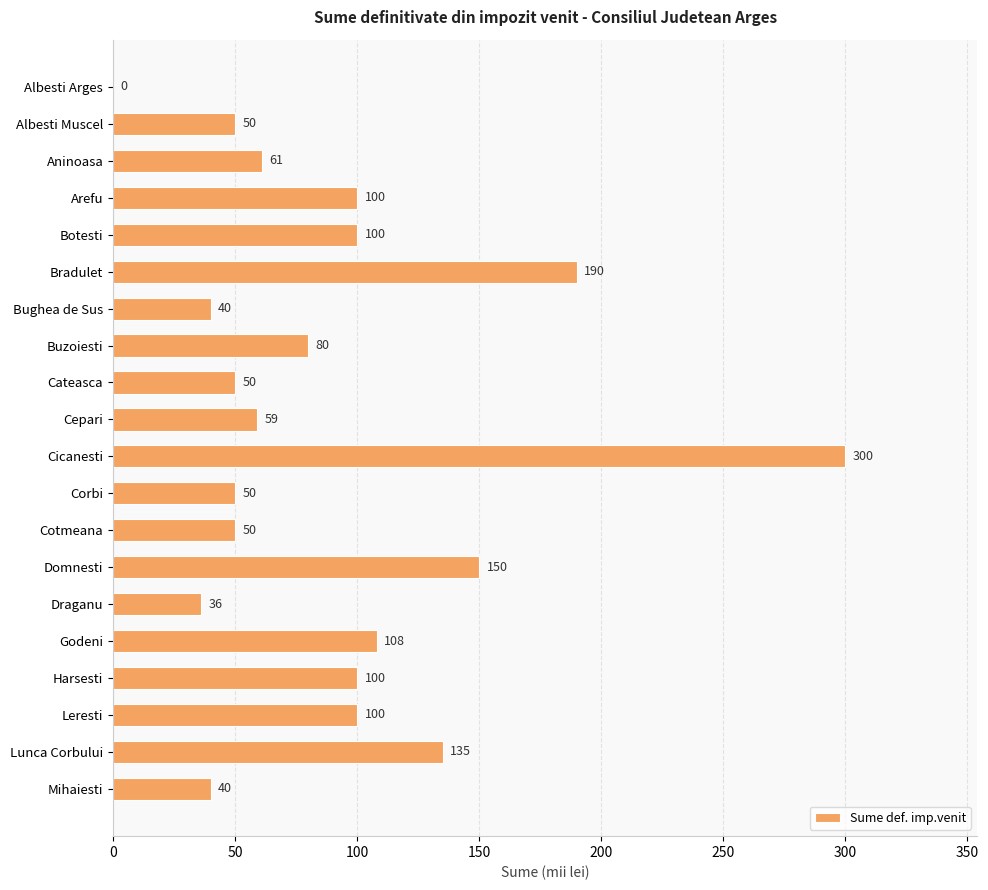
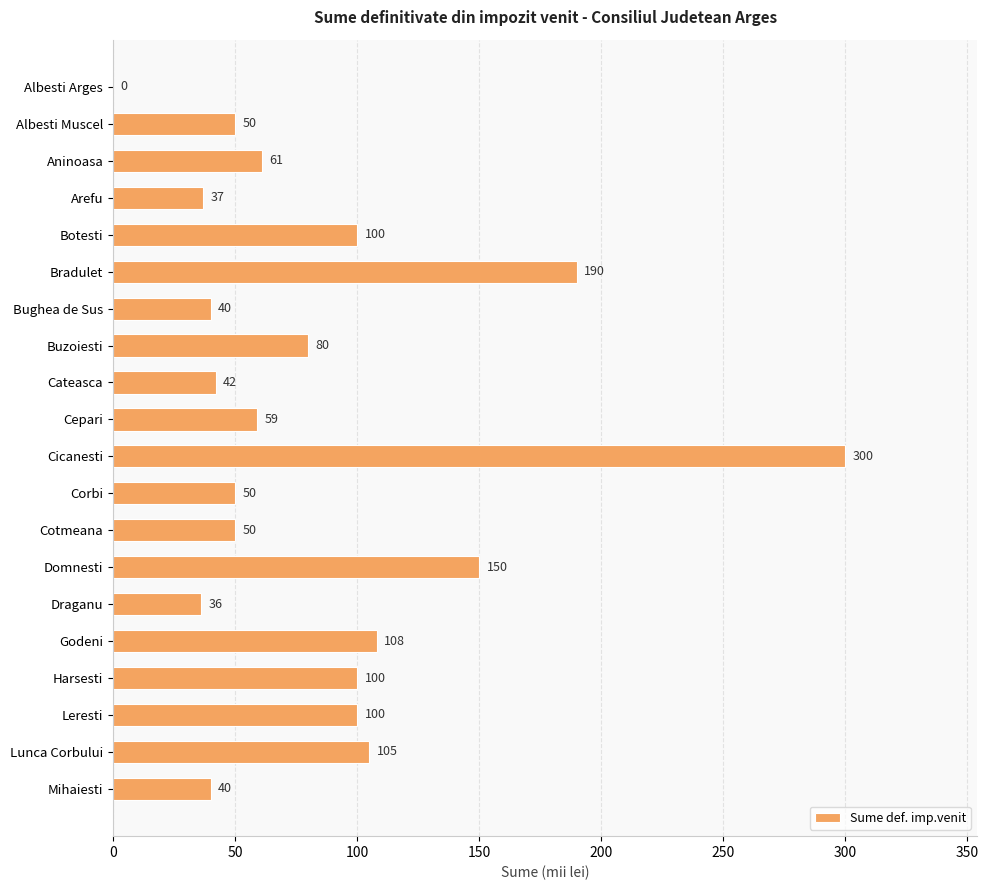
  {
    "Albesti Arges": 0,
    "Albesti Muscel": 50,
    "Aninoasa": 61,
-   "Arefu": 100,
+   "Arefu": 37,
    "Botesti": 100,
    "Bradulet": 190,
    "Bughea de Sus": 40,
    "Buzoiesti": 80,
-   "Cateasca": 50,
+   "Cateasca": 42,
    "Cepari": 59,
    "Cicanesti": 300,
    "Corbi": 50,
    "Cotmeana": 50,
    "Domnesti": 150,
    "Draganu": 36,
    "Godeni": 108,
    "Harsesti": 100,
    "Leresti": 100,
-   "Lunca Corbului": 135,
+   "Lunca Corbului": 105,
    "Mihaiesti": 40
  }
